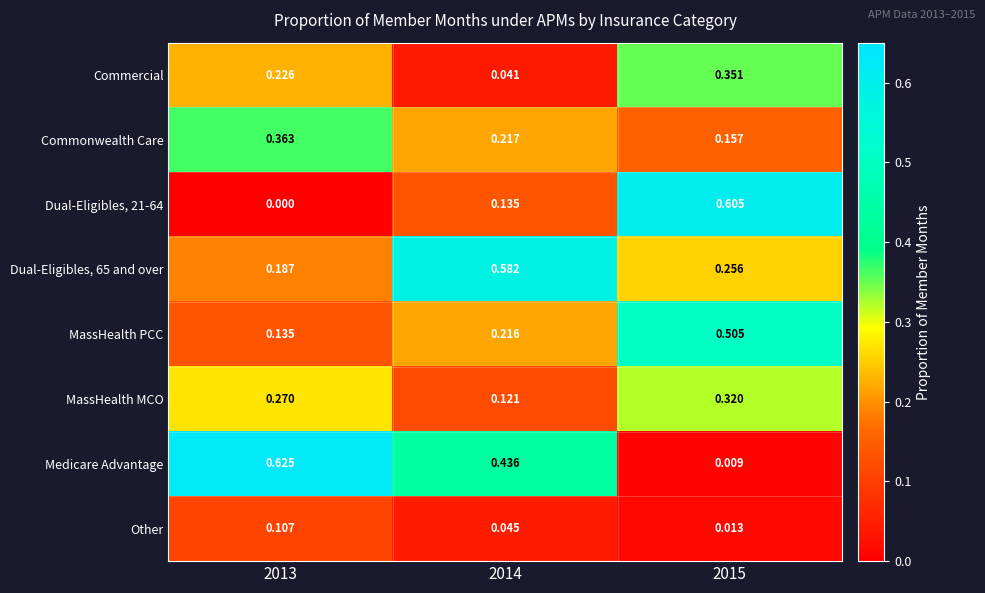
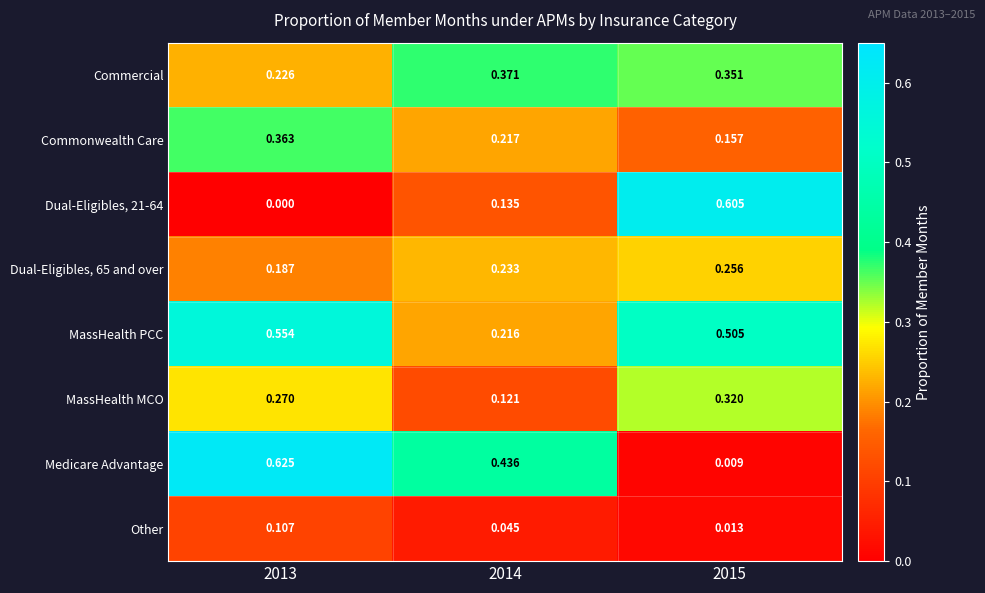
  {
    "Commercial": {
      "2013": 0.226,
-     "2014": 0.041,
+     "2014": 0.371,
      "2015": 0.351
    },
    "Commonwealth Care": {
      "2013": 0.363,
      "2014": 0.217,
      "2015": 0.157
    },
    "Dual-Eligibles, 21-64": {
      "2013": 0.000,
      "2014": 0.135,
      "2015": 0.605
    },
    "Dual-Eligibles, 65 and over": {
      "2013": 0.187,
-     "2014": 0.582,
+     "2014": 0.233,
      "2015": 0.256
    },
    "MassHealth PCC": {
-     "2013": 0.135,
+     "2013": 0.554,
      "2014": 0.216,
      "2015": 0.505
    },
    "MassHealth MCO": {
      "2013": 0.270,
      "2014": 0.121,
      "2015": 0.320
    },
    "Medicare Advantage": {
      "2013": 0.625,
      "2014": 0.436,
      "2015": 0.009
    },
    "Other": {
      "2013": 0.107,
      "2014": 0.045,
      "2015": 0.013
    }
  }
